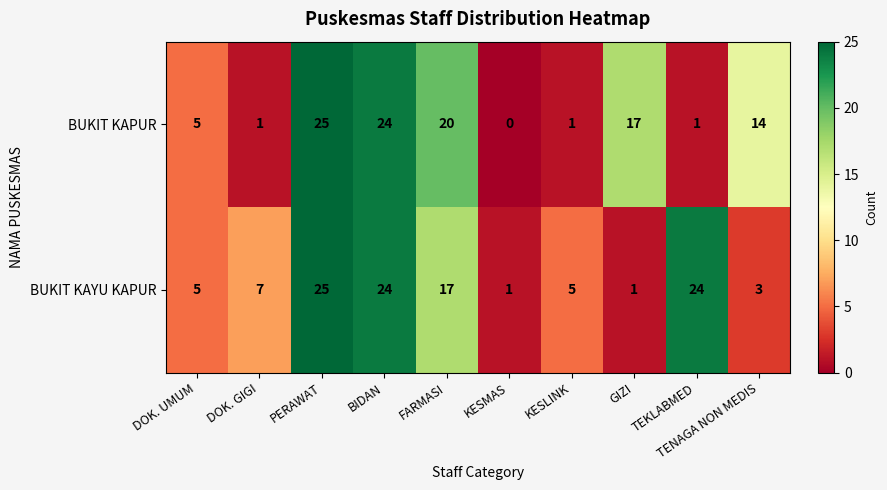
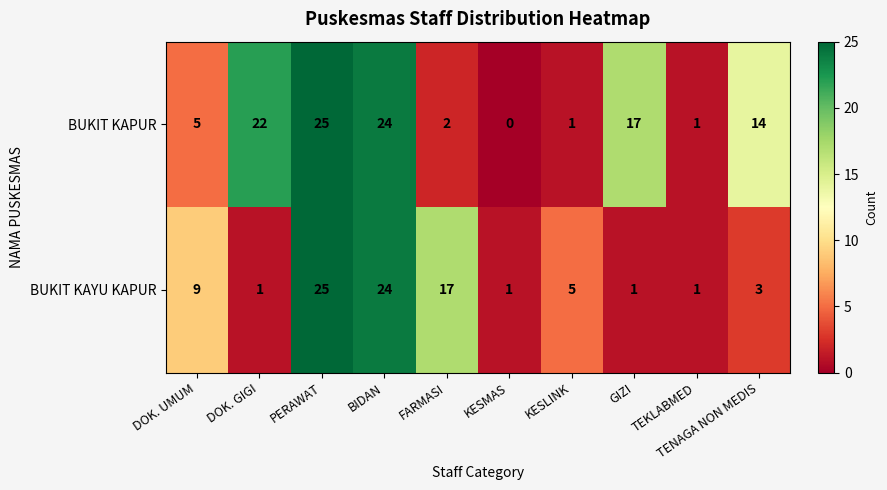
  {
    "BUKIT KAPUR": {
      "DOK. UMUM": 5,
-     "DOK. GIGI": 1,
+     "DOK. GIGI": 22,
      "PERAWAT": 25,
      "BIDAN": 24,
-     "FARMASI": 20,
+     "FARMASI": 2,
      "KESMAS": 0,
      "KESLINK": 1,
      "GIZI": 17,
      "TEKLABMED": 1,
      "TENAGA NON MEDIS": 14
    },
    "BUKIT KAYU KAPUR": {
-     "DOK. UMUM": 5,
-     "DOK. GIGI": 7,
+     "DOK. UMUM": 9,
+     "DOK. GIGI": 1,
      "PERAWAT": 25,
      "BIDAN": 24,
      "FARMASI": 17,
      "KESMAS": 1,
      "KESLINK": 5,
      "GIZI": 1,
-     "TEKLABMED": 24,
+     "TEKLABMED": 1,
      "TENAGA NON MEDIS": 3
    }
  }
